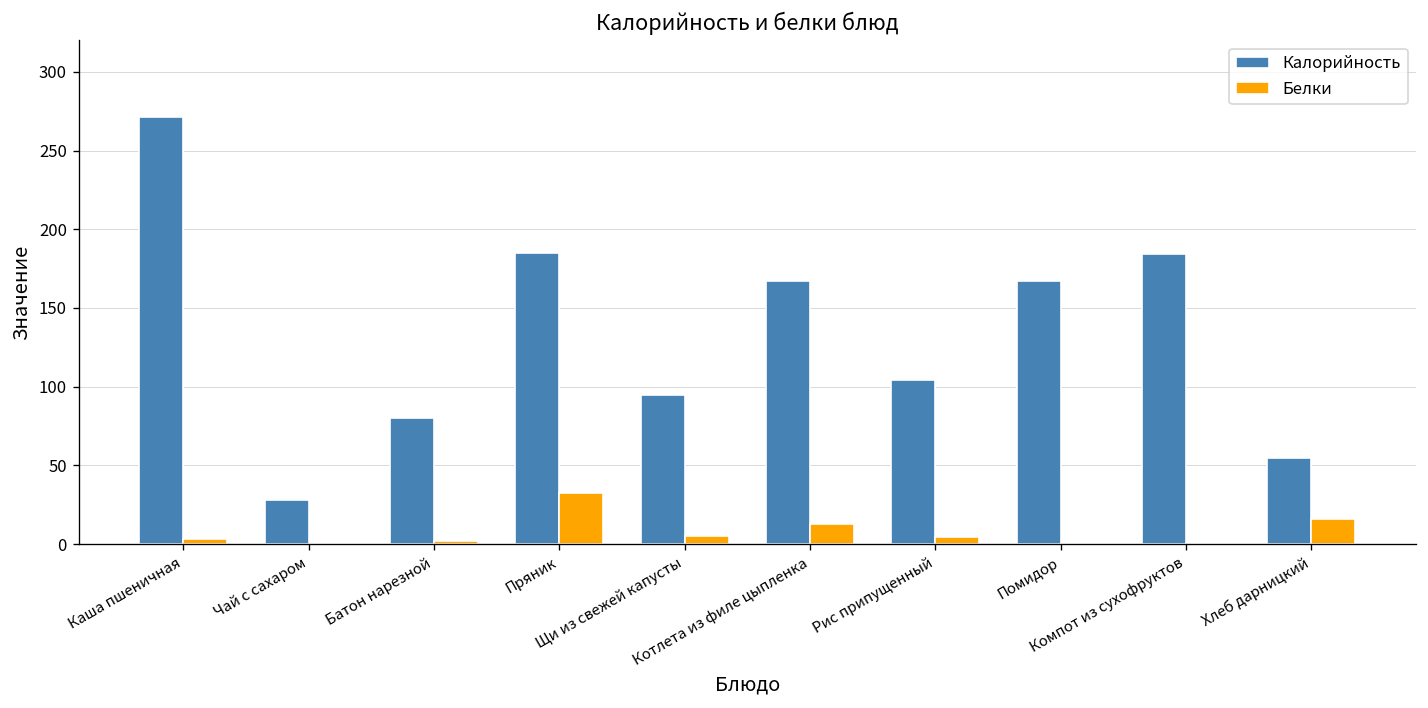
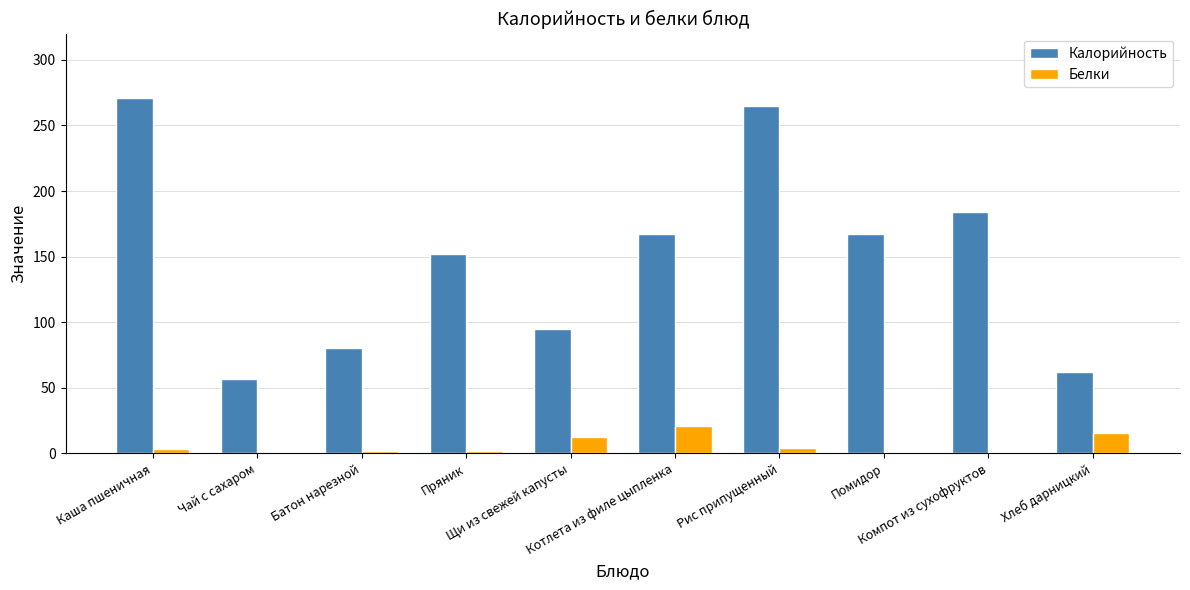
  {
    "Калорийность": {
      "Каша пшеничная": 271,
-     "Чай с сахаром": 28,
+     "Чай с сахаром": 57,
      "Батон нарезной": 80,
-     "Пряник": 185,
+     "Пряник": 152,
      "Щи из свежей капусты": 95,
      "Котлета из филе цыпленка": 167,
-     "Рис припущенный": 104,
+     "Рис припущенный": 265,
      "Помидор": 167,
      "Компот из сухофруктов": 184,
-     "Хлеб дарницкий": 55
+     "Хлеб дарницкий": 62
    },
    "Белки": {
      "Каша пшеничная": 3,
      "Батон нарезной": 2,
-     "Пряник": 32,
-     "Щи из свежей капусты": 5,
-     "Котлета из филе цыпленка": 13,
+     "Пряник": 2,
+     "Щи из свежей капусты": 13,
+     "Котлета из филе цыпленка": 21,
      "Рис припущенный": 4,
      "Хлеб дарницкий": 16
    }
  }
